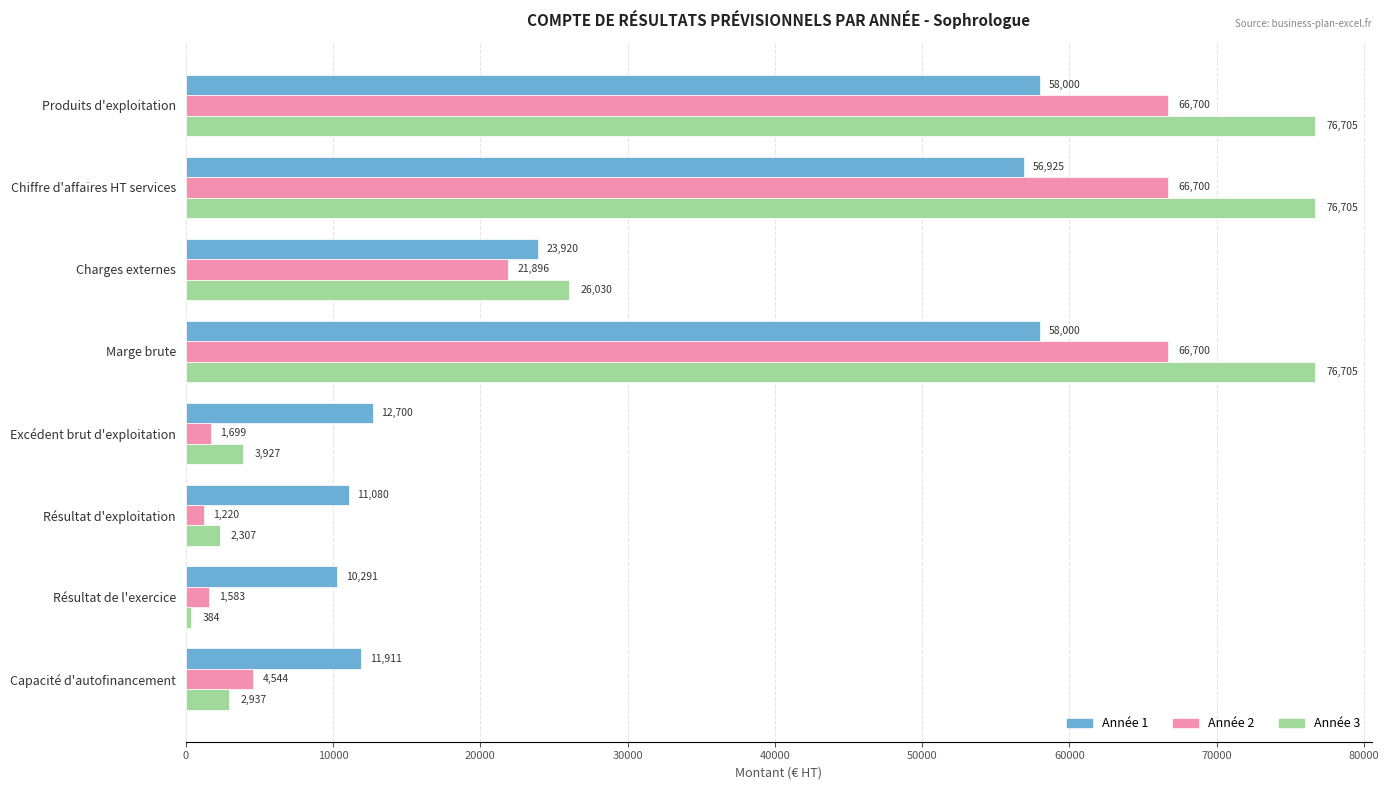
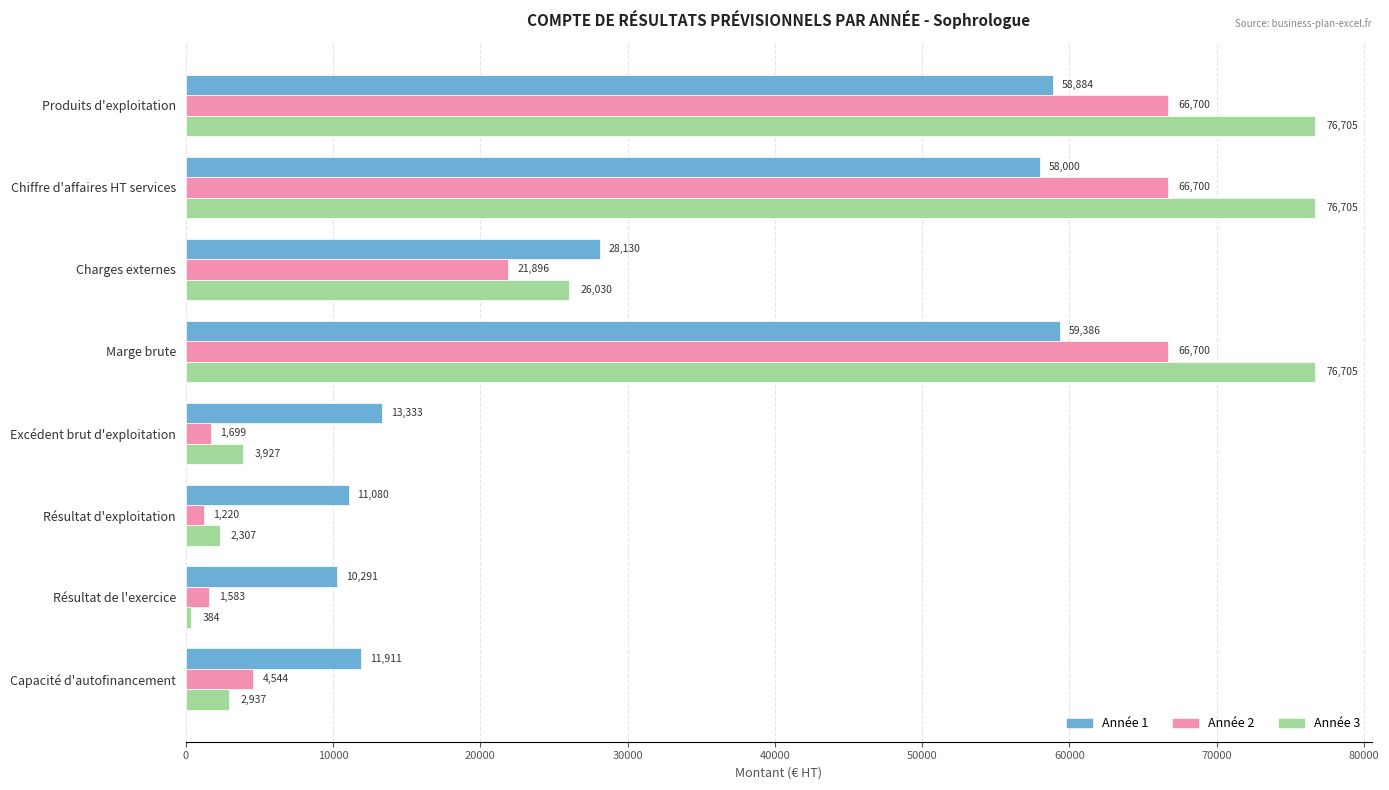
  {
    "Année 1": {
-     "Produits d'exploitation": "58,000",
-     "Chiffre d'affaires HT services": "56,925",
-     "Charges externes": "23,920",
-     "Marge brute": "58,000",
-     "Excédent brut d'exploitation": "12,700",
+     "Produits d'exploitation": "58,884",
+     "Chiffre d'affaires HT services": "58,000",
+     "Charges externes": "28,130",
+     "Marge brute": "59,386",
+     "Excédent brut d'exploitation": "13,333",
      "Résultat d'exploitation": "11,080",
      "Résultat de l'exercice": "10,291",
      "Capacité d'autofinancement": "11,911"
    },
    "Année 2": {
      "Produits d'exploitation": "66,700",
      "Chiffre d'affaires HT services": "66,700",
      "Charges externes": "21,896",
      "Marge brute": "66,700",
      "Excédent brut d'exploitation": "1,699",
      "Résultat d'exploitation": "1,220",
      "Résultat de l'exercice": "1,583",
      "Capacité d'autofinancement": "4,544"
    },
    "Année 3": {
      "Produits d'exploitation": "76,705",
      "Chiffre d'affaires HT services": "76,705",
      "Charges externes": "26,030",
      "Marge brute": "76,705",
      "Excédent brut d'exploitation": "3,927",
      "Résultat d'exploitation": "2,307",
      "Résultat de l'exercice": "384",
      "Capacité d'autofinancement": "2,937"
    }
  }
